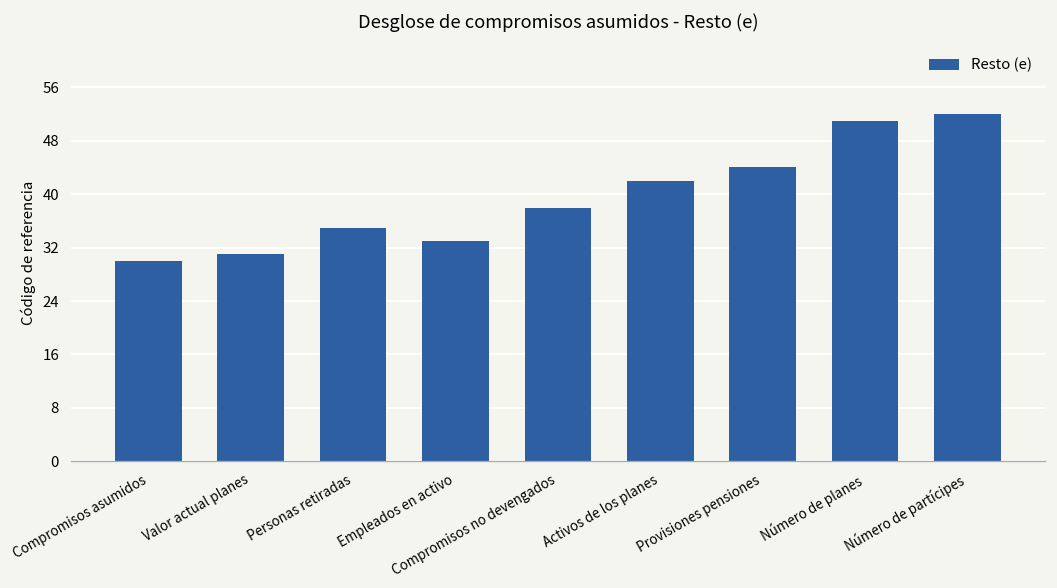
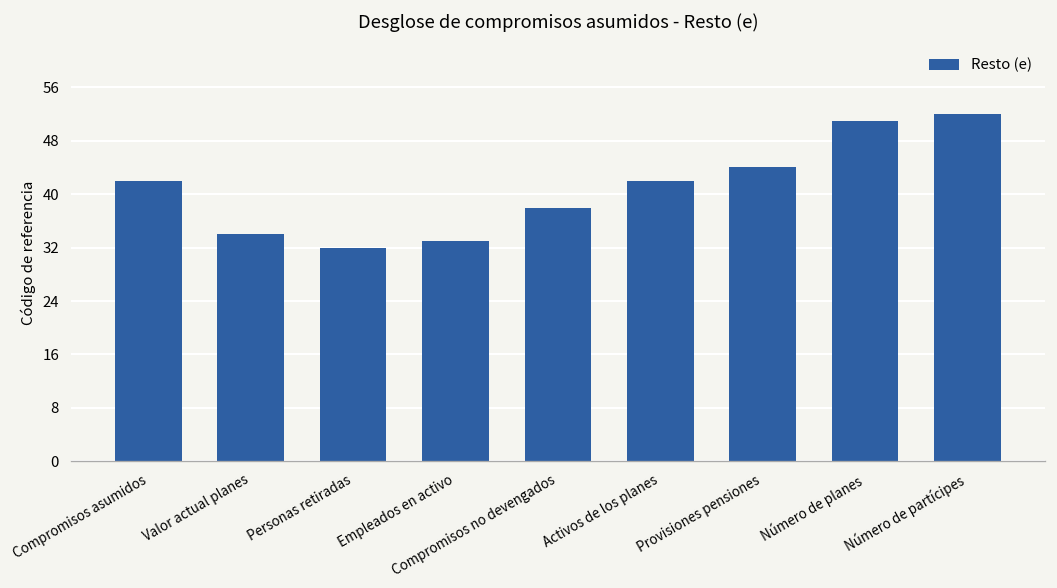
  {
-   "Compromisos asumidos": 30,
-   "Valor actual planes": 31,
-   "Personas retiradas": 35,
+   "Compromisos asumidos": 42,
+   "Valor actual planes": 34,
+   "Personas retiradas": 32,
    "Empleados en activo": 33,
    "Compromisos no devengados": 38,
    "Activos de los planes": 42,
    "Provisiones pensiones": 44,
    "Número de planes": 51,
    "Número de partícipes": 52
  }
